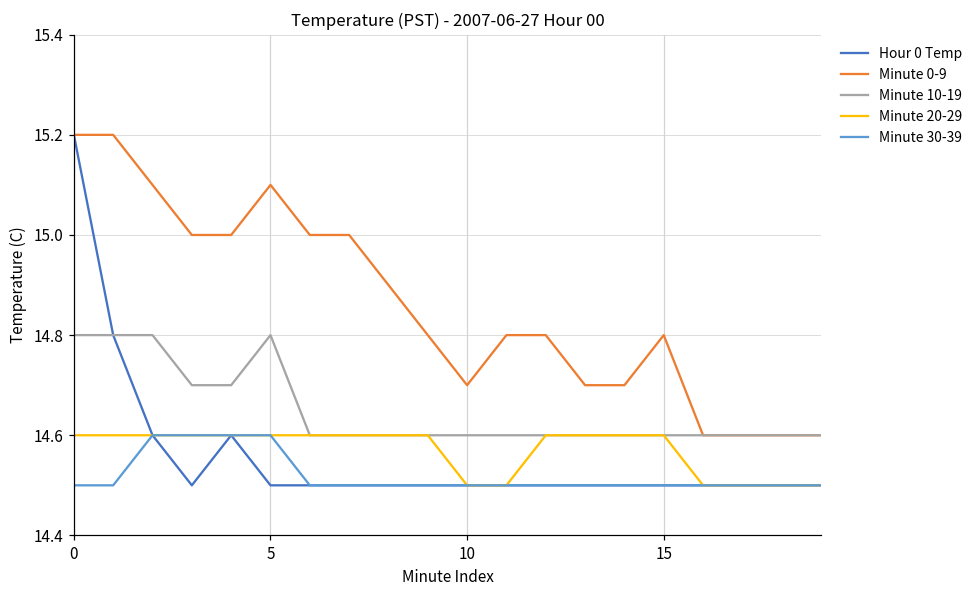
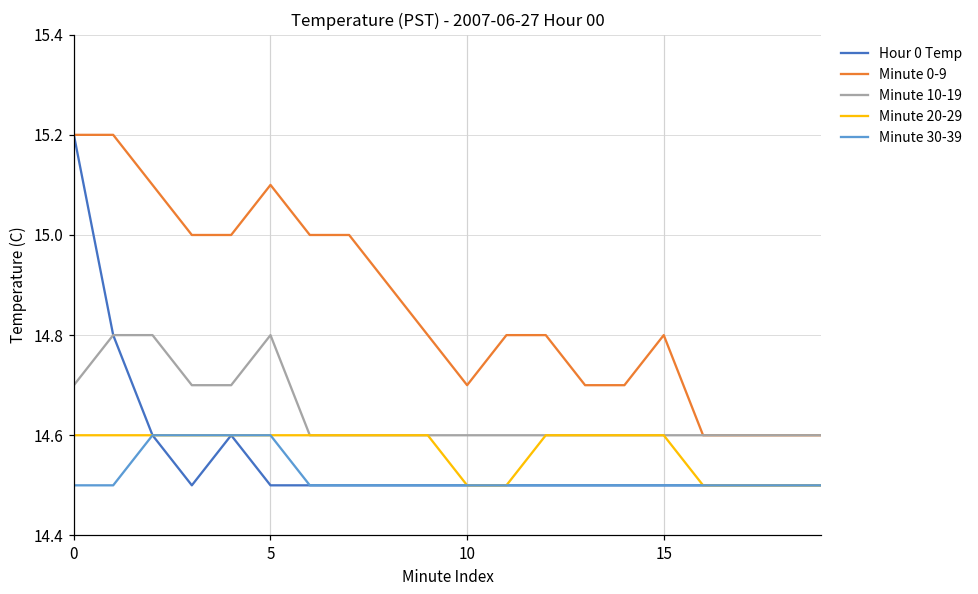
  {
    "Minute 0-9": {
      "5": 15.1,
      "10": 14.7,
      "15": 14.8
    },
    "Minute 10-19": {
-     "0": 14.8,
+     "0": 14.7,
      "5": 14.8,
      "10": 14.6
    },
    "Minute 20-29": {
      "0": 14.6
    }
  }
